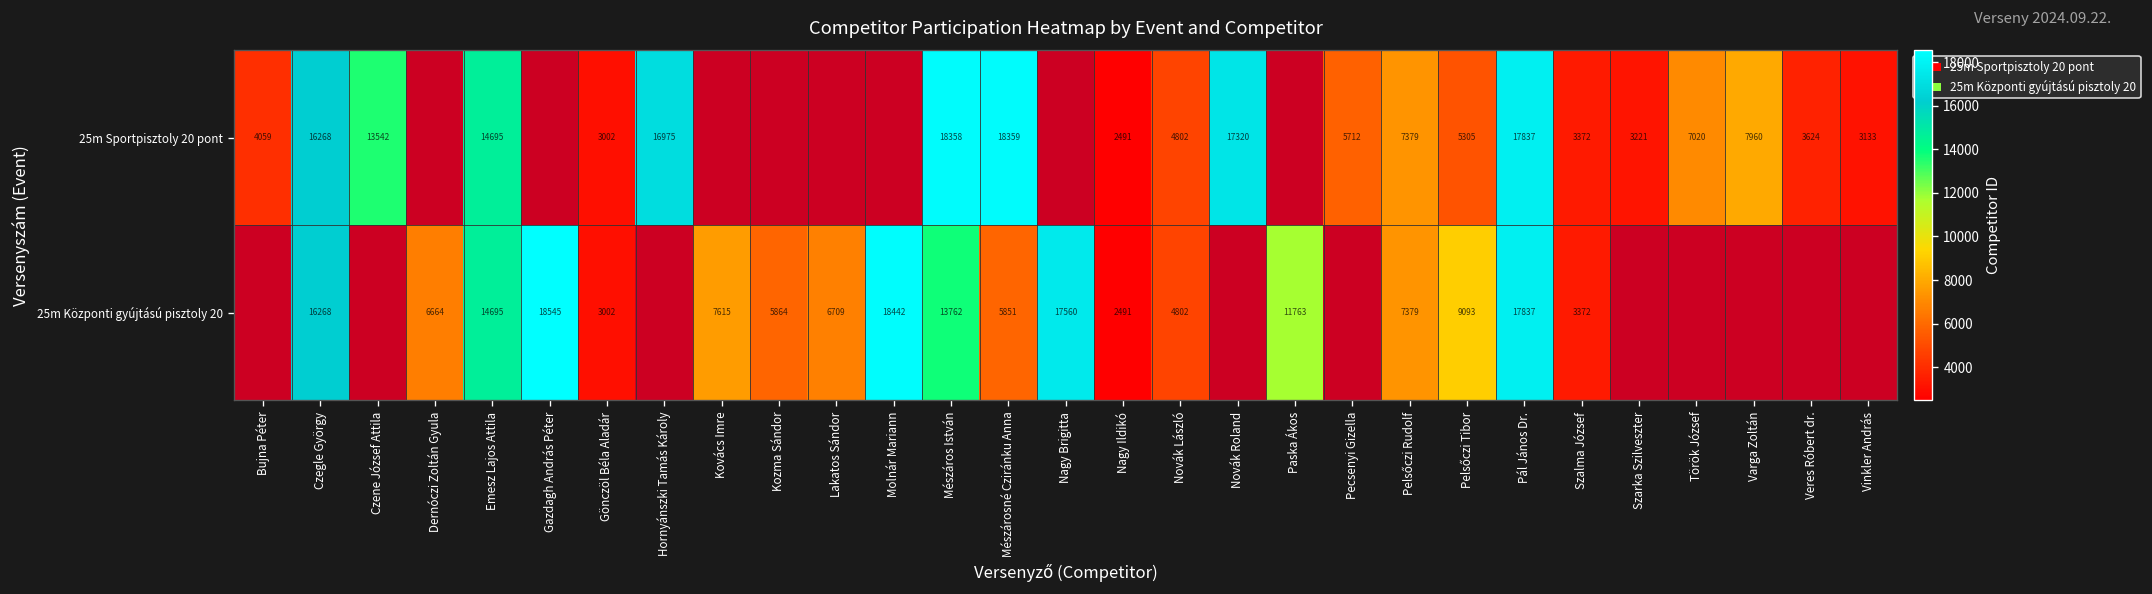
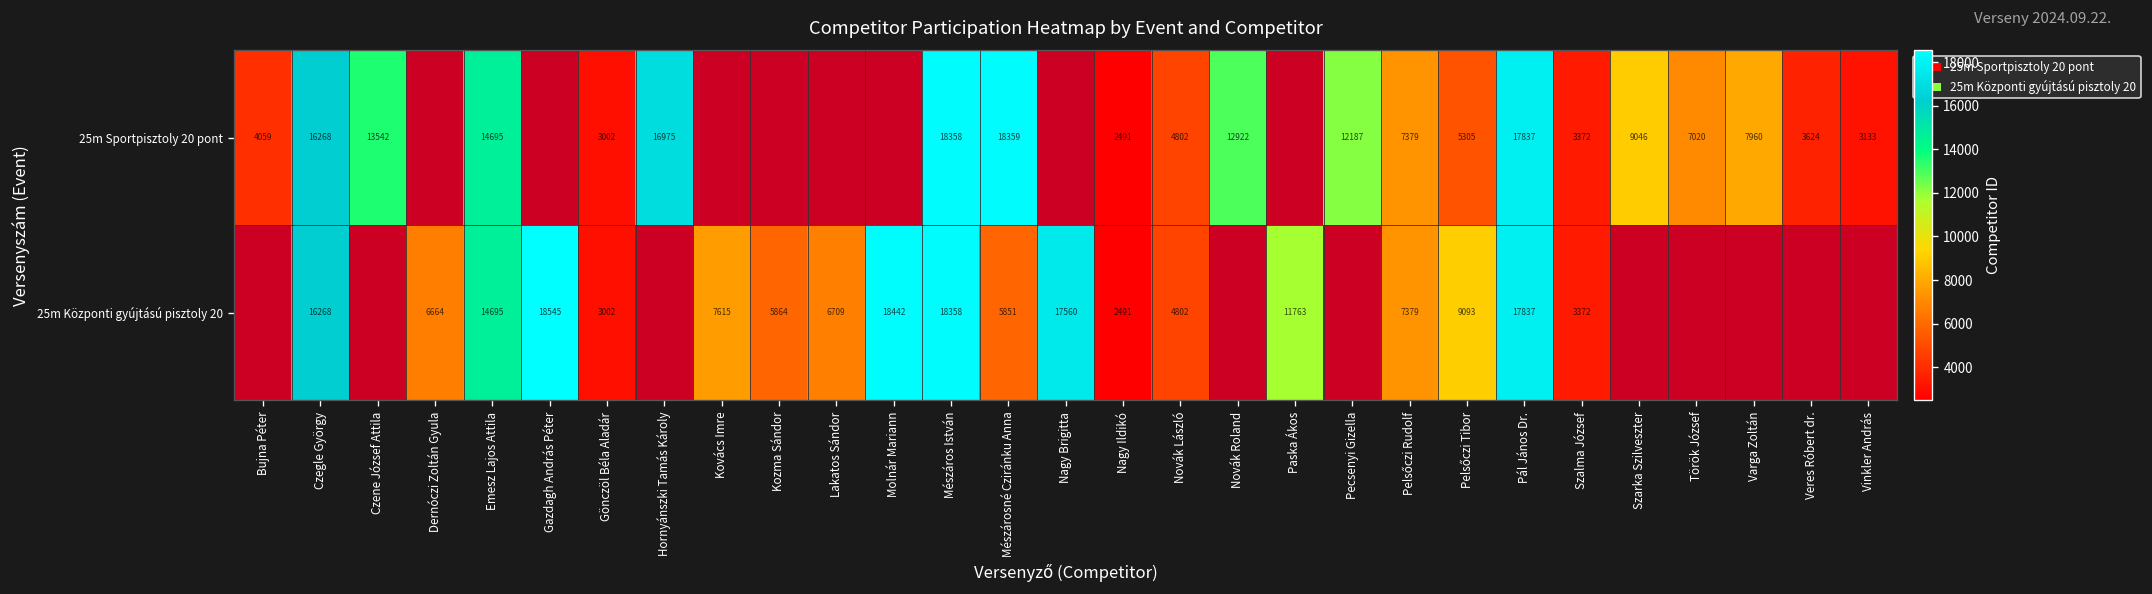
  {
    "25m Sportpisztoly 20 pont": {
      "Bujna Péter": 4059,
      "Czegle György": 16268,
      "Czene József Attila": 13542,
      "Emesz Lajos Attila": 14695,
      "Gönczöl Béla Aladár": 3002,
      "Hornyánszki Tamás Károly": 16975,
      "Mészáros István": 18358,
      "Mészárosné Cziránku Anna": 18359,
      "Nagy Ildikó": 2491,
      "Novák László": 4802,
-     "Novák Roland": 17320,
-     "Pecsenyi Gizella": 5712,
+     "Novák Roland": 12922,
+     "Pecsenyi Gizella": 12187,
      "Pelsőczi Rudolf": 7379,
      "Pelsőczi Tibor": 5305,
      "Pál János Dr.": 17837,
      "Szalma József": 3372,
-     "Szarka Szilveszter": 3221,
+     "Szarka Szilveszter": 9046,
      "Török József": 7020,
      "Varga Zoltán": 7960,
      "Veres Róbert dr.": 3624,
      "Vinkler András": 3133
    },
    "25m Központi gyújtású pisztoly 20": {
      "Czegle György": 16268,
      "Dernóczi Zoltán Gyula": 6664,
      "Emesz Lajos Attila": 14695,
      "Gazdagh András Péter": 18545,
      "Gönczöl Béla Aladár": 3002,
      "Kovács Imre": 7615,
      "Kozma Sándor": 5864,
      "Lakatos Sándor": 6709,
      "Molnár Mariann": 18442,
-     "Mészáros István": 13762,
+     "Mészáros István": 18358,
      "Mészárosné Cziránku Anna": 5851,
      "Nagy Brigitta": 17560,
      "Nagy Ildikó": 2491,
      "Novák László": 4802,
      "Paska Ákos": 11763,
      "Pelsőczi Rudolf": 7379,
      "Pelsőczi Tibor": 9093,
      "Pál János Dr.": 17837,
      "Szalma József": 3372
    }
  }
